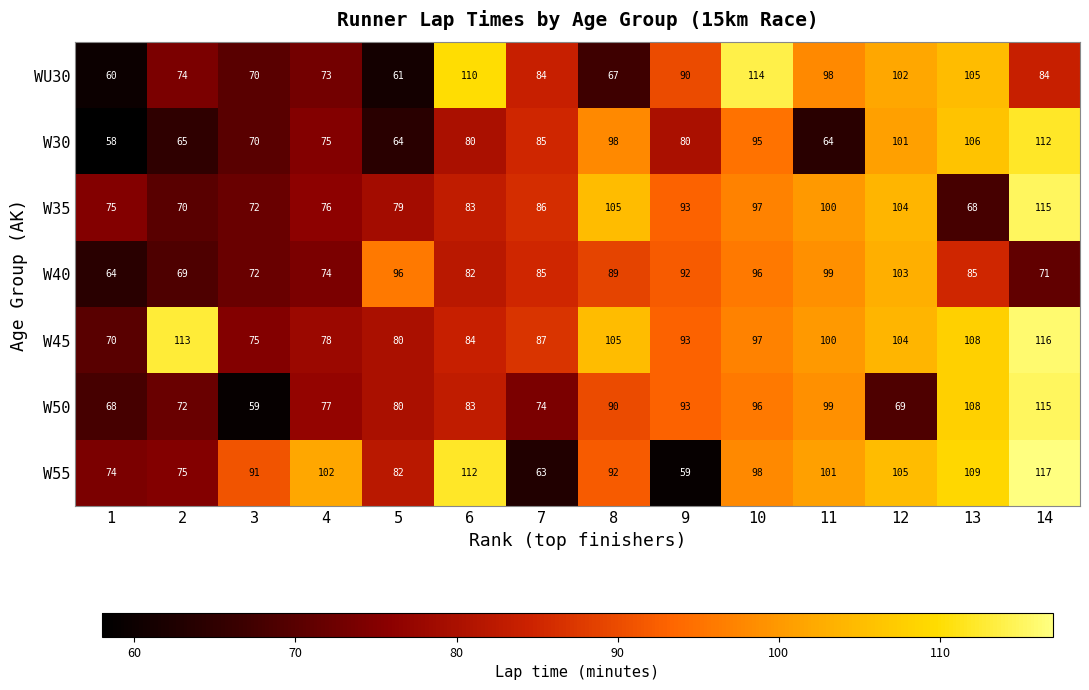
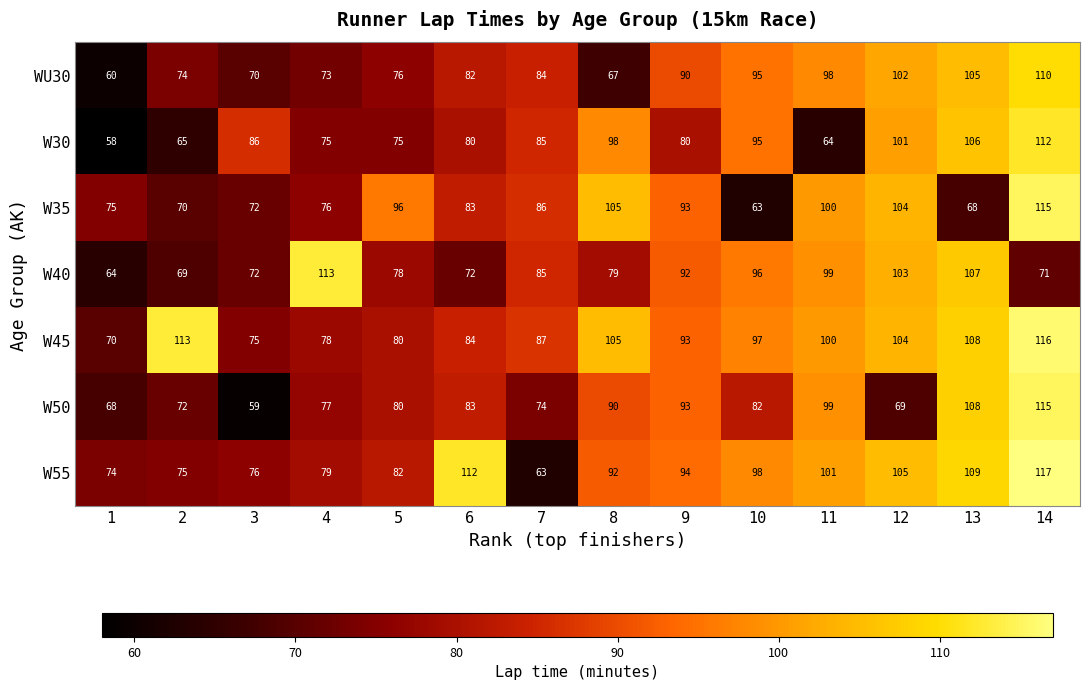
  {
    "WU30": {
      "1": 60,
      "2": 74,
      "3": 70,
      "4": 73,
-     "5": 61,
-     "6": 110,
+     "5": 76,
+     "6": 82,
      "7": 84,
      "8": 67,
      "9": 90,
-     "10": 114,
+     "10": 95,
      "11": 98,
      "12": 102,
      "13": 105,
-     "14": 84
+     "14": 110
    },
    "W30": {
      "1": 58,
      "2": 65,
-     "3": 70,
+     "3": 86,
      "4": 75,
-     "5": 64,
+     "5": 75,
      "6": 80,
      "7": 85,
      "8": 98,
      "9": 80,
      "10": 95,
      "11": 64,
      "12": 101,
      "13": 106,
      "14": 112
    },
    "W35": {
      "1": 75,
      "2": 70,
      "3": 72,
      "4": 76,
-     "5": 79,
+     "5": 96,
      "6": 83,
      "7": 86,
      "8": 105,
      "9": 93,
-     "10": 97,
+     "10": 63,
      "11": 100,
      "12": 104,
      "13": 68,
      "14": 115
    },
    "W40": {
      "1": 64,
      "2": 69,
      "3": 72,
-     "4": 74,
-     "5": 96,
-     "6": 82,
+     "4": 113,
+     "5": 78,
+     "6": 72,
      "7": 85,
-     "8": 89,
+     "8": 79,
      "9": 92,
      "10": 96,
      "11": 99,
      "12": 103,
-     "13": 85,
+     "13": 107,
      "14": 71
    },
    "W45": {
      "1": 70,
      "2": 113,
      "3": 75,
      "4": 78,
      "5": 80,
      "6": 84,
      "7": 87,
      "8": 105,
      "9": 93,
      "10": 97,
      "11": 100,
      "12": 104,
      "13": 108,
      "14": 116
    },
    "W50": {
      "1": 68,
      "2": 72,
      "3": 59,
      "4": 77,
      "5": 80,
      "6": 83,
      "7": 74,
      "8": 90,
      "9": 93,
-     "10": 96,
+     "10": 82,
      "11": 99,
      "12": 69,
      "13": 108,
      "14": 115
    },
    "W55": {
      "1": 74,
      "2": 75,
-     "3": 91,
-     "4": 102,
+     "3": 76,
+     "4": 79,
      "5": 82,
      "6": 112,
      "7": 63,
      "8": 92,
-     "9": 59,
+     "9": 94,
      "10": 98,
      "11": 101,
      "12": 105,
      "13": 109,
      "14": 117
    }
  }
